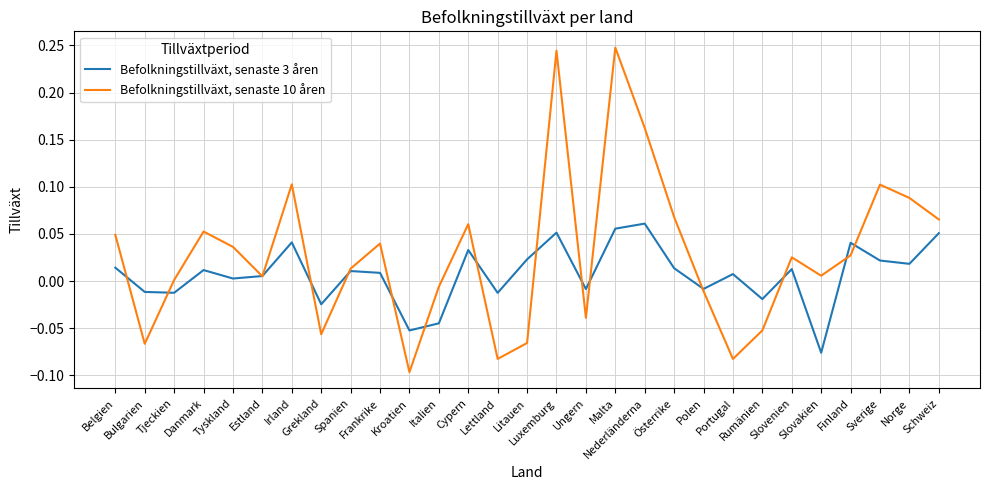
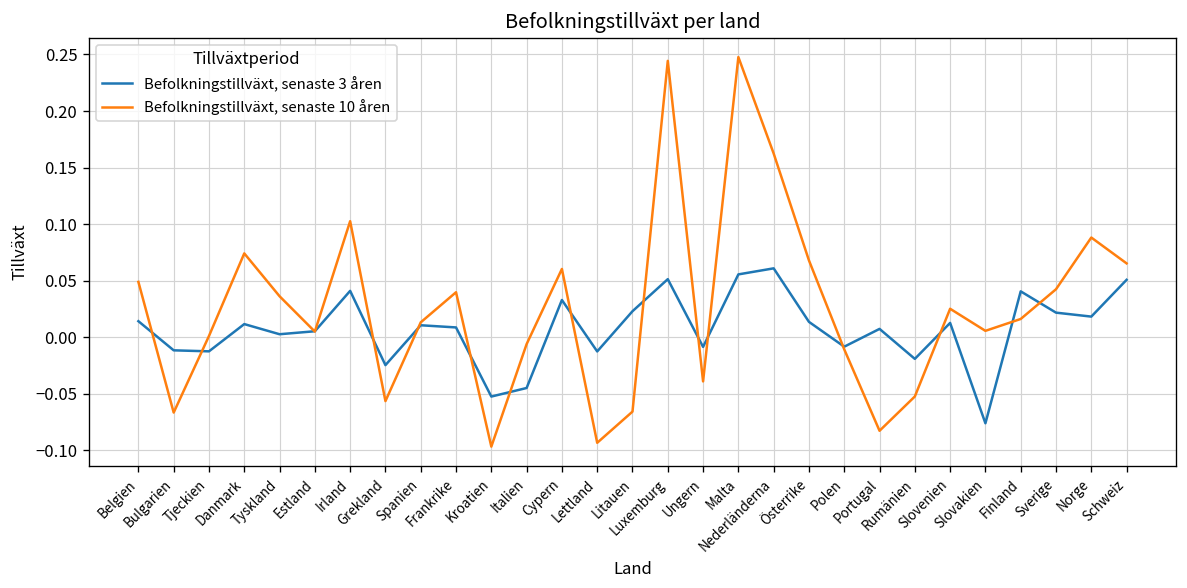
  {
    "Befolkningstillväxt, senaste 3 åren": {
      "Belgien": 0.01,
      "Bulgarien": -0.01,
      "Tjeckien": -0.01,
      "Danmark": 0.01,
      "Tyskland": 0.00,
      "Irland": 0.04,
      "Grekland": -0.02,
      "Frankrike": 0.01,
      "Kroatien": -0.05,
      "Italien": -0.04,
      "Cypern": 0.03,
      "Lettland": -0.01,
      "Litauen": 0.02,
      "Luxemburg": 0.05,
      "Ungern": -0.01,
      "Malta": 0.06,
      "Nederländerna": 0.06,
      "Österrike": 0.01,
      "Portugal": 0.01,
      "Rumänien": -0.02,
      "Slovenien": 0.01,
      "Slovakien": -0.08,
      "Finland": 0.04,
      "Sverige": 0.02,
      "Norge": 0.02,
      "Schweiz": 0.05
    },
    "Befolkningstillväxt, senaste 10 åren": {
      "Belgien": 0.05,
      "Bulgarien": -0.07,
      "Tjeckien": 0.00,
-     "Danmark": 0.05,
+     "Danmark": 0.07,
      "Tyskland": 0.04,
      "Irland": 0.10,
      "Grekland": -0.06,
      "Frankrike": 0.04,
      "Kroatien": -0.10,
      "Italien": -0.01,
      "Cypern": 0.06,
-     "Lettland": -0.08,
+     "Lettland": -0.09,
      "Litauen": -0.07,
      "Luxemburg": 0.24,
      "Ungern": -0.04,
      "Malta": 0.25,
      "Nederländerna": 0.16,
      "Österrike": 0.07,
      "Portugal": -0.08,
      "Rumänien": -0.05,
      "Slovenien": 0.03,
      "Slovakien": 0.01,
-     "Finland": 0.03,
-     "Sverige": 0.10,
+     "Finland": 0.02,
+     "Sverige": 0.04,
      "Norge": 0.09,
      "Schweiz": 0.07
    }
  }
